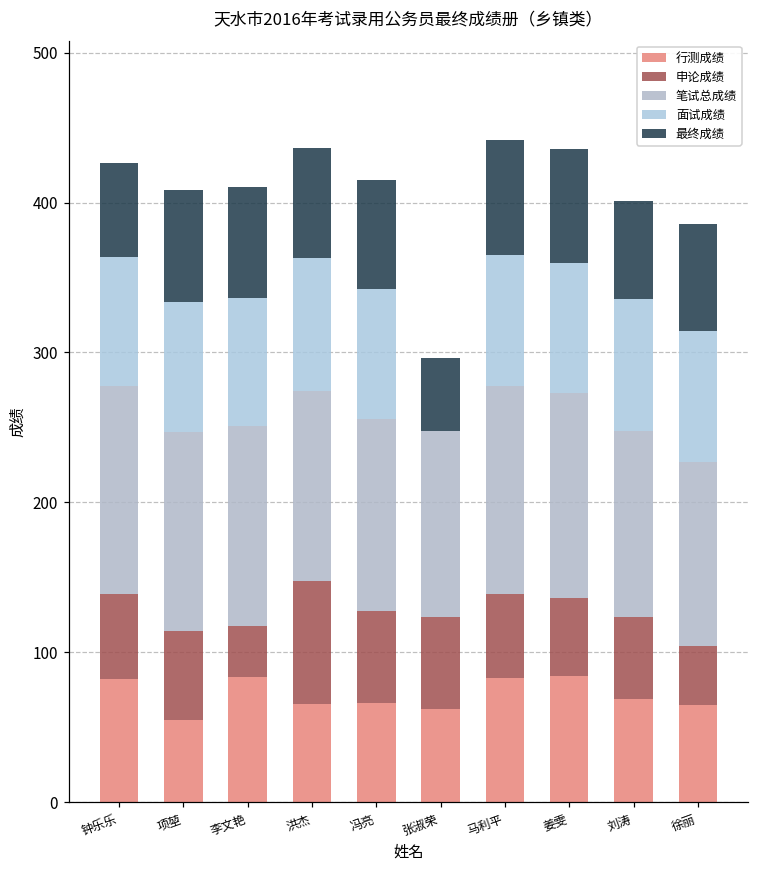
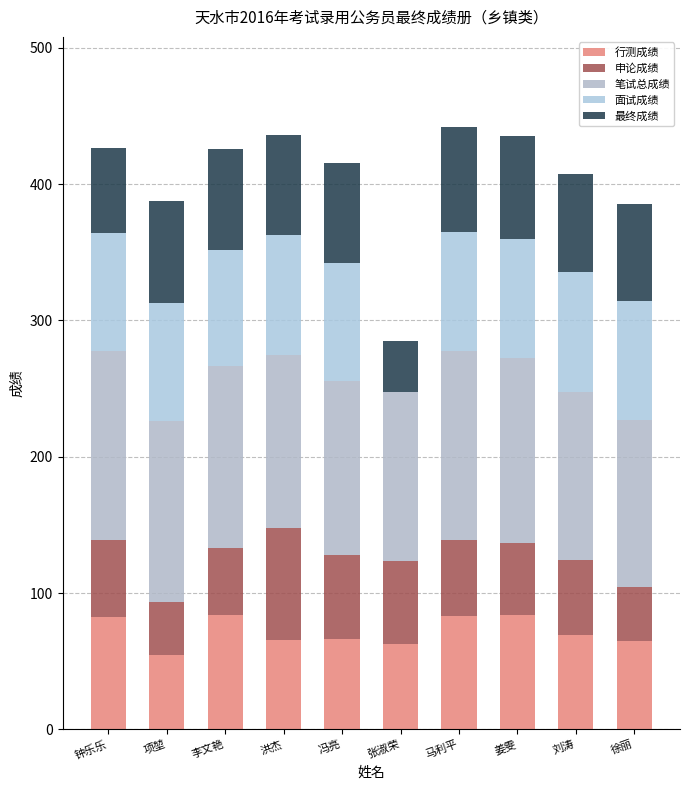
  {
    "行测成绩": {
      "钟乐乐": 82,
      "项堃": 55,
      "李文艳": 84,
      "洪杰": 66,
      "冯亮": 66,
      "张淑荣": 62,
      "马利平": 83,
      "姜雯": 84,
      "刘涛": 69,
      "徐丽": 65
    },
    "申论成绩": {
      "钟乐乐": 57,
-     "项堃": 60,
-     "李文艳": 34,
+     "项堃": 39,
+     "李文艳": 50,
      "洪杰": 82,
      "冯亮": 62,
      "张淑荣": 62,
      "马利平": 56,
      "姜雯": 53,
      "刘涛": 55,
      "徐丽": 40
    },
    "最终成绩": {
      "钟乐乐": 62,
      "项堃": 74,
      "李文艳": 74,
      "洪杰": 73,
      "冯亮": 73,
-     "张淑荣": 49,
+     "张淑荣": 37,
      "马利平": 77,
      "姜雯": 76,
-     "刘涛": 66,
+     "刘涛": 72,
      "徐丽": 72
    }
  }
